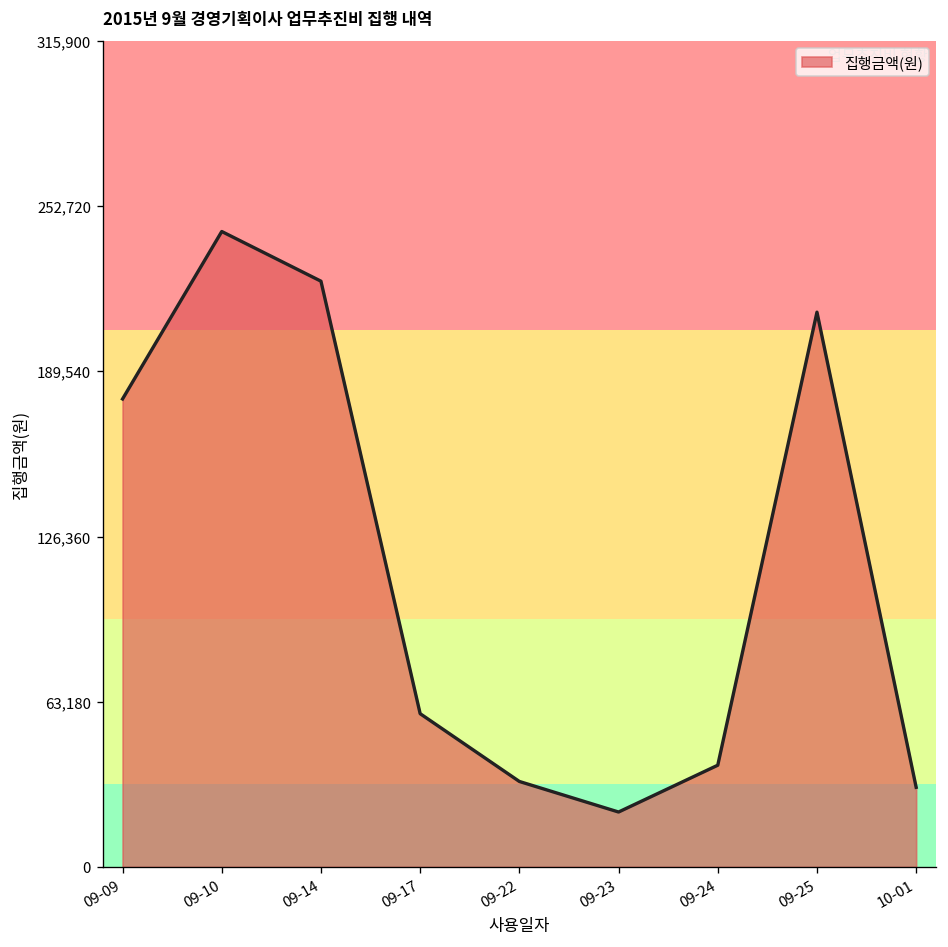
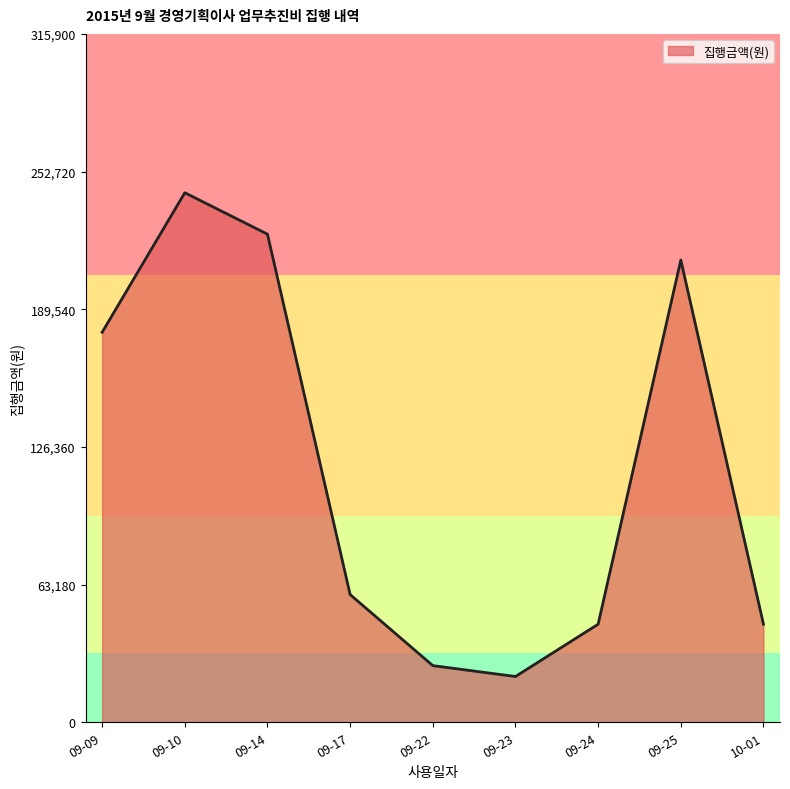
  {
    "09-09": "179,000",
    "09-10": "243,000",
    "09-14": "224,000",
    "09-17": "59,000",
-   "09-22": "33,000",
+   "09-22": "26,000",
    "09-23": "21,000",
-   "09-24": "39,000",
+   "09-24": "45,000",
    "09-25": "212,000",
-   "10-01": "30,000"
+   "10-01": "45,000"
  }
